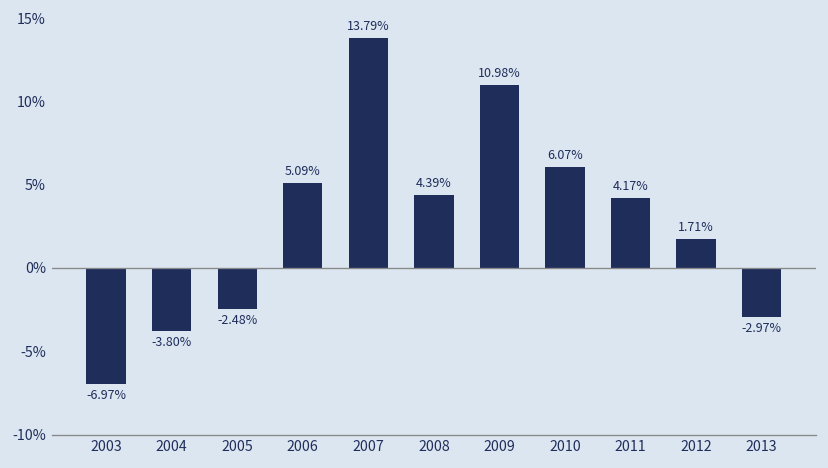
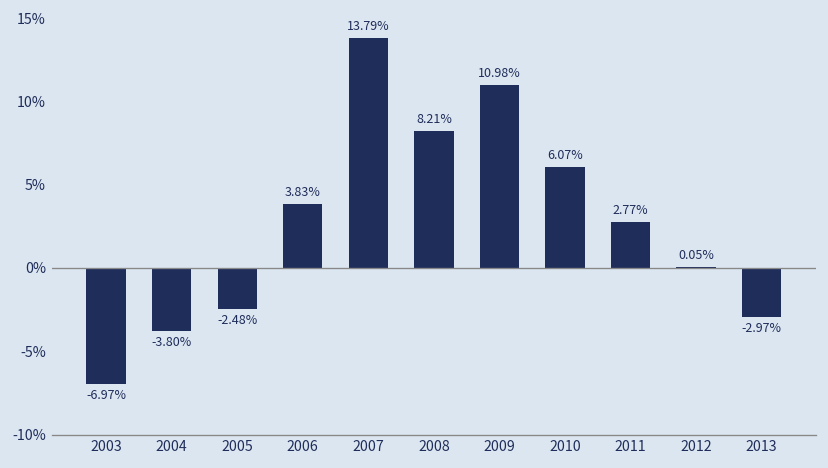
  {
    "2003": "-6.97%",
    "2004": "-3.80%",
    "2005": "-2.48%",
-   "2006": "5.09%",
+   "2006": "3.83%",
    "2007": "13.79%",
-   "2008": "4.39%",
+   "2008": "8.21%",
    "2009": "10.98%",
    "2010": "6.07%",
-   "2011": "4.17%",
-   "2012": "1.71%",
+   "2011": "2.77%",
+   "2012": "0.05%",
    "2013": "-2.97%"
  }
